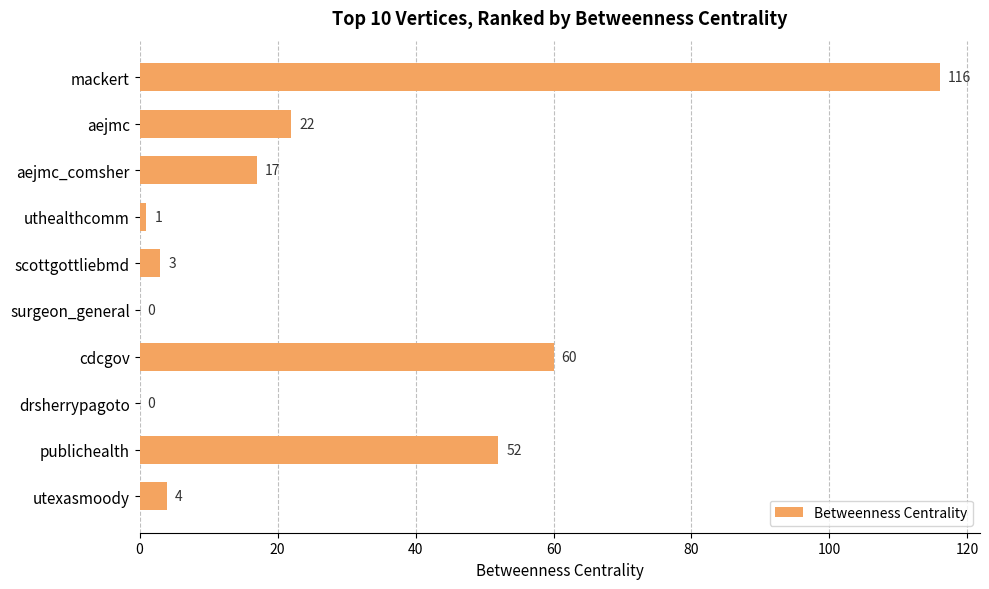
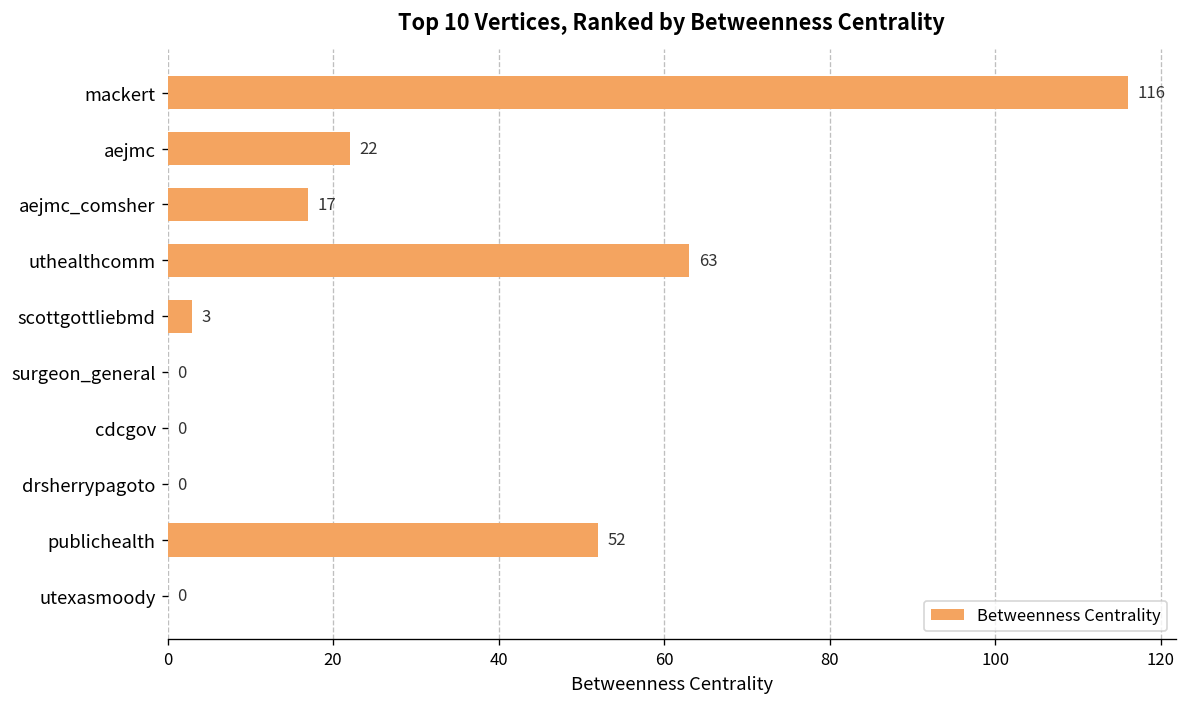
  {
    "mackert": 116,
    "aejmc": 22,
    "aejmc_comsher": 17,
-   "uthealthcomm": 1,
+   "uthealthcomm": 63,
    "scottgottliebmd": 3,
    "surgeon_general": 0,
-   "cdcgov": 60,
+   "cdcgov": 0,
    "drsherrypagoto": 0,
    "publichealth": 52,
-   "utexasmoody": 4
+   "utexasmoody": 0
  }
